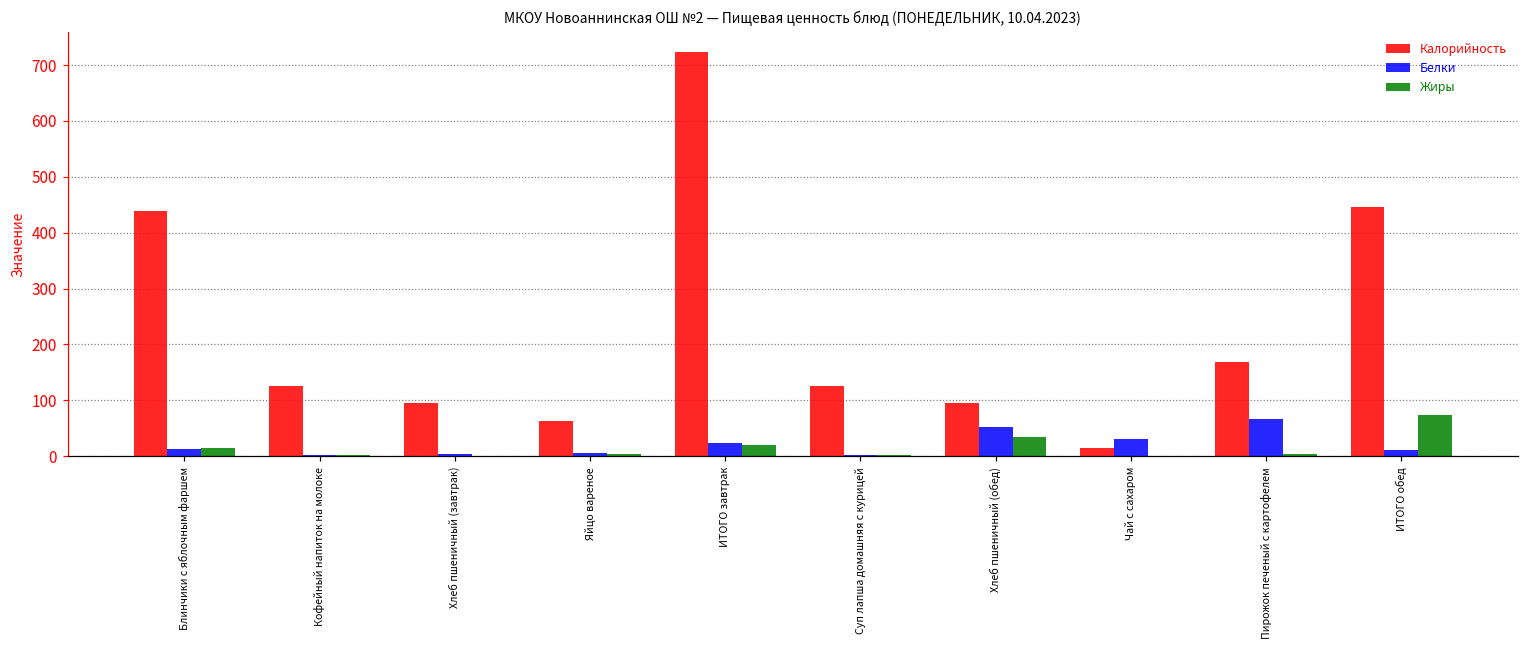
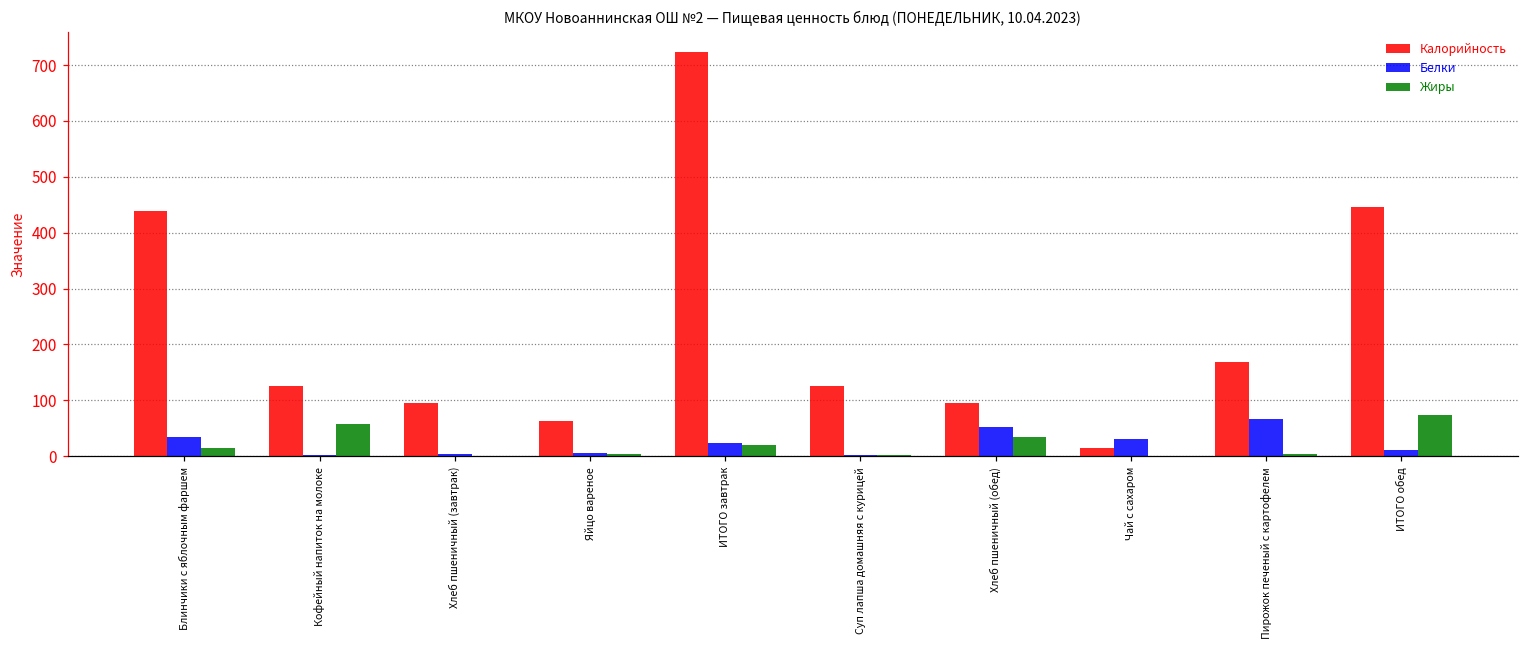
  {
    "Калорийность": {
      "Блинчики с яблочным фаршем": 440,
      "Кофейный напиток на молоке": 130,
      "Хлеб пшеничный (завтрак)": 90,
      "Яйцо вареное": 60,
      "ИТОГО завтрак": 720,
      "Суп лапша домашняя с курицей": 130,
      "Хлеб пшеничный (обед)": 90,
      "Чай с сахаром": 10,
      "Пирожок печеный с картофелем": 170,
      "ИТОГО обед": 450
    },
    "Белки": {
-     "Блинчики с яблочным фаршем": 10,
+     "Блинчики с яблочным фаршем": 30,
      "Яйцо вареное": 10,
      "ИТОГО завтрак": 20,
      "Хлеб пшеничный (обед)": 50,
      "Чай с сахаром": 30,
      "Пирожок печеный с картофелем": 70,
      "ИТОГО обед": 10
    },
    "Жиры": {
      "Блинчики с яблочным фаршем": 10,
-     "Кофейный напиток на молоке": 0,
+     "Кофейный напиток на молоке": 60,
      "ИТОГО завтрак": 20,
      "Хлеб пшеничный (обед)": 30,
      "Чай с сахаром": 0,
      "ИТОГО обед": 70
    }
  }
